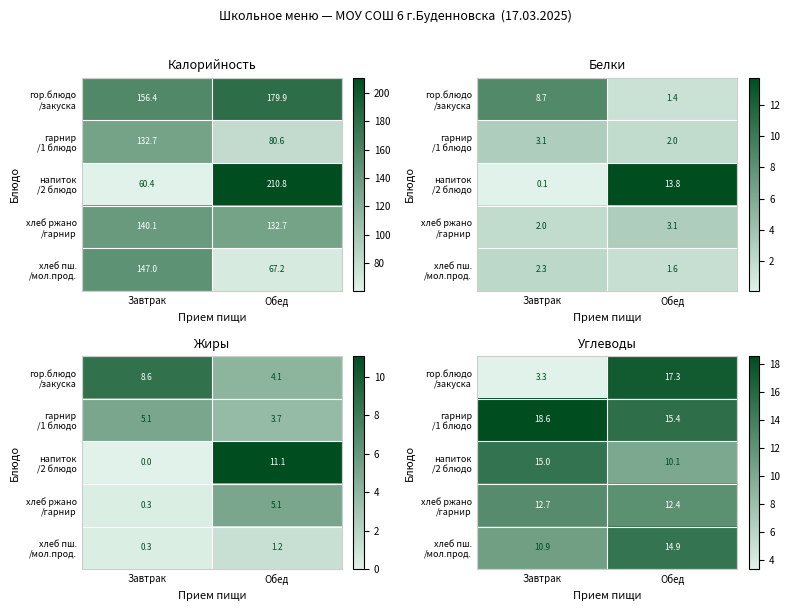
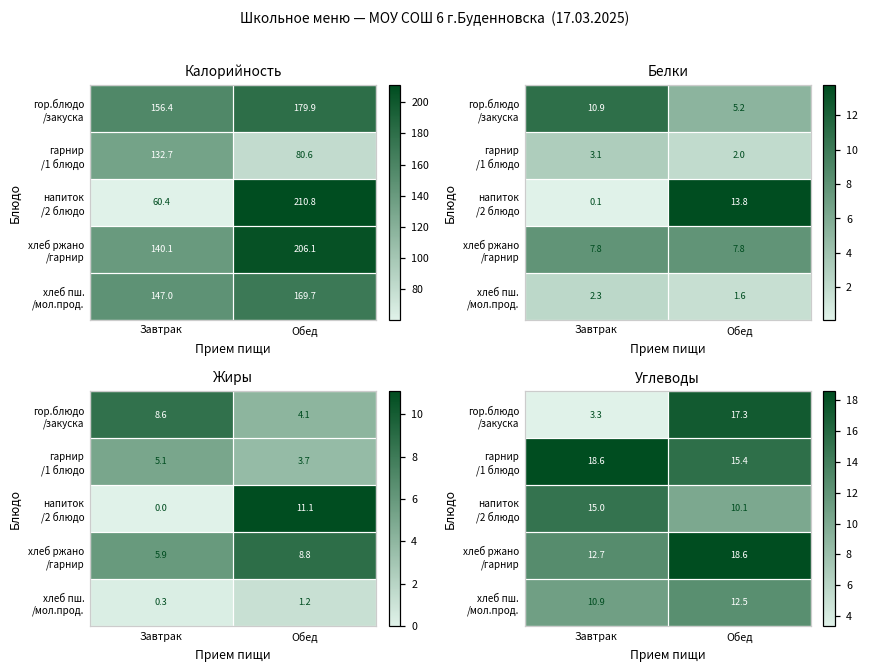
  {
    "Калорийность": {
      "гор.блюдо /закуска": {
        "Завтрак": 156.4,
        "Обед": 179.9
      },
      "гарнир /1 блюдо": {
        "Завтрак": 132.7,
        "Обед": 80.6
      },
      "напиток /2 блюдо": {
        "Завтрак": 60.4,
        "Обед": 210.8
      },
      "хлеб ржано /гарнир": {
        "Завтрак": 140.1,
-       "Обед": 132.7
+       "Обед": 206.1
      },
      "хлеб пш. /мол.прод.": {
        "Завтрак": 147.0,
-       "Обед": 67.2
+       "Обед": 169.7
      }
    },
    "Белки": {
      "гор.блюдо /закуска": {
-       "Завтрак": 8.7,
-       "Обед": 1.4
+       "Завтрак": 10.9,
+       "Обед": 5.2
      },
      "гарнир /1 блюдо": {
        "Завтрак": 3.1,
        "Обед": 2.0
      },
      "напиток /2 блюдо": {
        "Завтрак": 0.1,
        "Обед": 13.8
      },
      "хлеб ржано /гарнир": {
-       "Завтрак": 2.0,
-       "Обед": 3.1
+       "Завтрак": 7.8,
+       "Обед": 7.8
      },
      "хлеб пш. /мол.прод.": {
        "Завтрак": 2.3,
        "Обед": 1.6
      }
    },
    "Жиры": {
      "гор.блюдо /закуска": {
        "Завтрак": 8.6,
        "Обед": 4.1
      },
      "гарнир /1 блюдо": {
        "Завтрак": 5.1,
        "Обед": 3.7
      },
      "напиток /2 блюдо": {
        "Завтрак": 0.0,
        "Обед": 11.1
      },
      "хлеб ржано /гарнир": {
-       "Завтрак": 0.3,
-       "Обед": 5.1
+       "Завтрак": 5.9,
+       "Обед": 8.8
      },
      "хлеб пш. /мол.прод.": {
        "Завтрак": 0.3,
        "Обед": 1.2
      }
    },
    "Углеводы": {
      "гор.блюдо /закуска": {
        "Завтрак": 3.3,
        "Обед": 17.3
      },
      "гарнир /1 блюдо": {
        "Завтрак": 18.6,
        "Обед": 15.4
      },
      "напиток /2 блюдо": {
        "Завтрак": 15.0,
        "Обед": 10.1
      },
      "хлеб ржано /гарнир": {
        "Завтрак": 12.7,
-       "Обед": 12.4
+       "Обед": 18.6
      },
      "хлеб пш. /мол.прод.": {
        "Завтрак": 10.9,
-       "Обед": 14.9
+       "Обед": 12.5
      }
    }
  }
